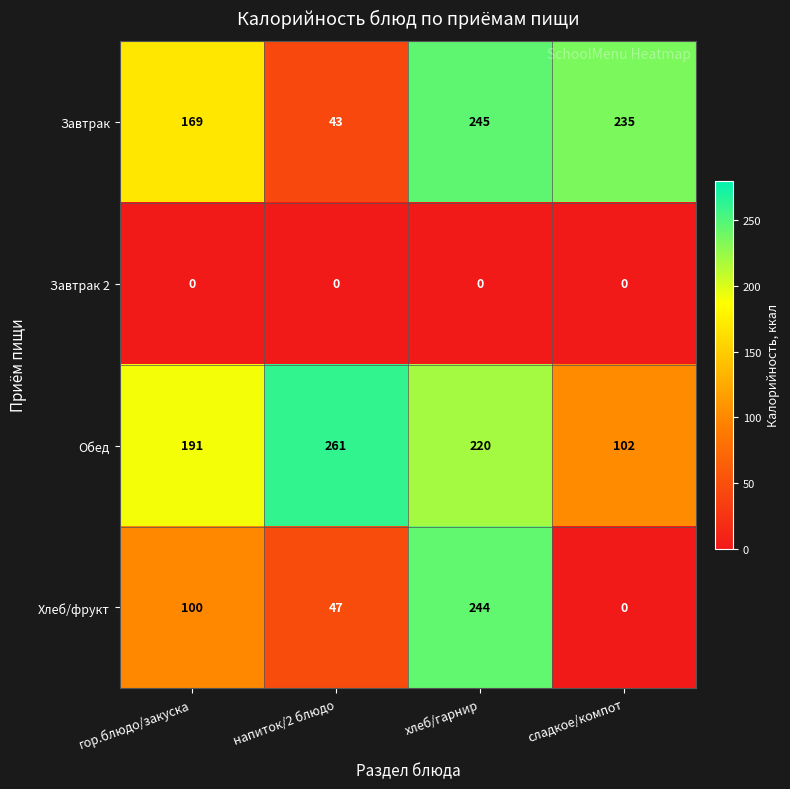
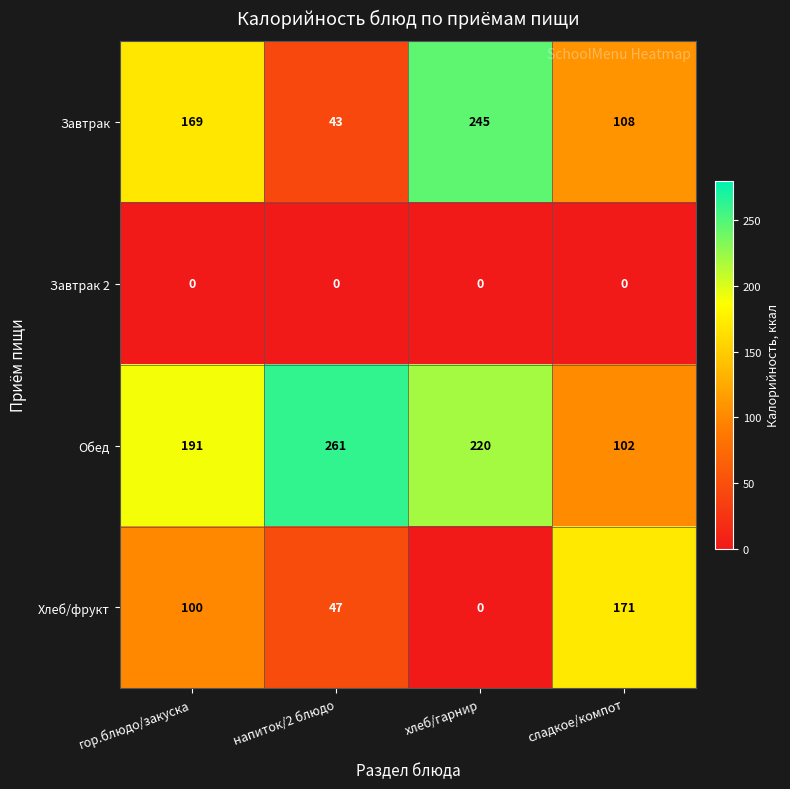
  {
    "Завтрак": {
      "гор.блюдо/закуска": 169,
      "напиток/2 блюдо": 43,
      "хлеб/гарнир": 245,
-     "сладкое/компот": 235
+     "сладкое/компот": 108
    },
    "Завтрак 2": {
      "гор.блюдо/закуска": 0,
      "напиток/2 блюдо": 0,
      "хлеб/гарнир": 0,
      "сладкое/компот": 0
    },
    "Обед": {
      "гор.блюдо/закуска": 191,
      "напиток/2 блюдо": 261,
      "хлеб/гарнир": 220,
      "сладкое/компот": 102
    },
    "Хлеб/фрукт": {
      "гор.блюдо/закуска": 100,
      "напиток/2 блюдо": 47,
-     "хлеб/гарнир": 244,
-     "сладкое/компот": 0
+     "хлеб/гарнир": 0,
+     "сладкое/компот": 171
    }
  }
